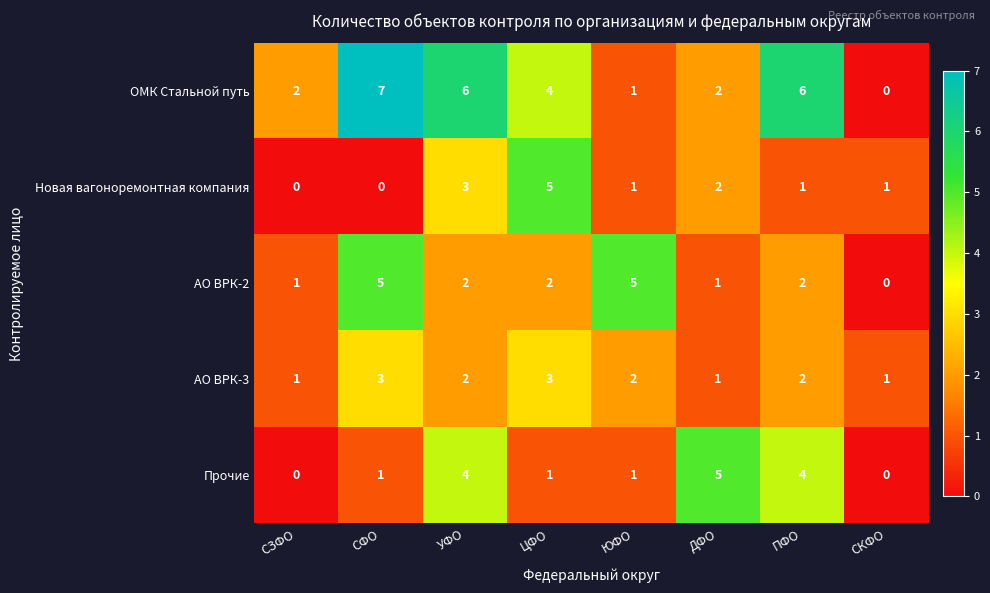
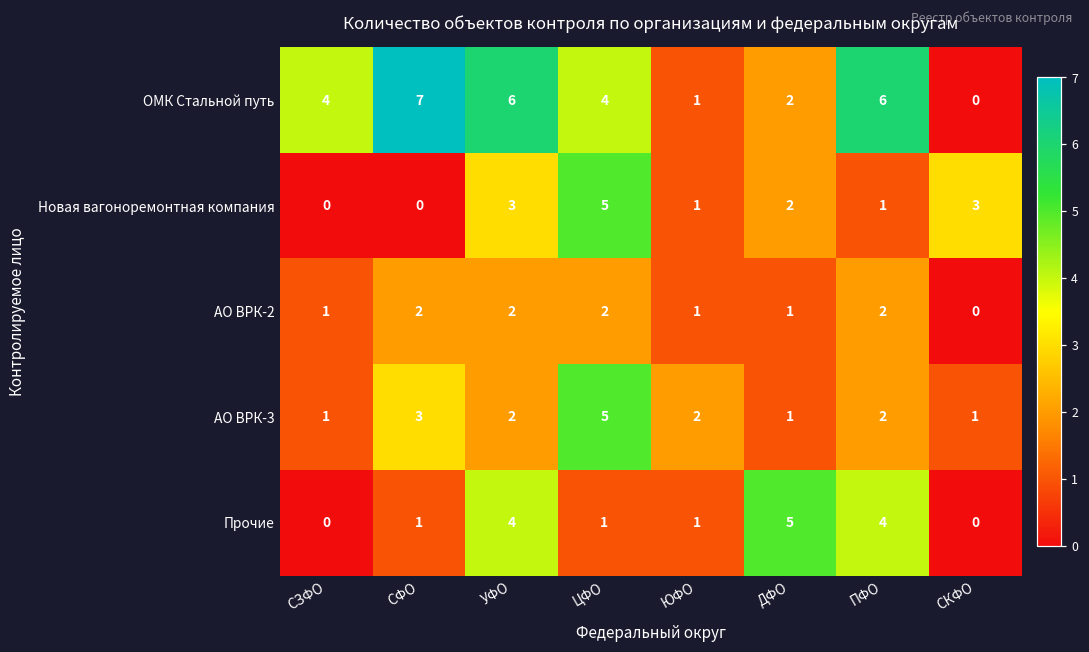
  {
    "ОМК Стальной путь": {
-     "СЗФО": 2,
+     "СЗФО": 4,
      "СФО": 7,
      "УФО": 6,
      "ЦФО": 4,
      "ЮФО": 1,
      "ДФО": 2,
      "ПФО": 6,
      "СКФО": 0
    },
    "Новая вагоноремонтная компания": {
      "СЗФО": 0,
      "СФО": 0,
      "УФО": 3,
      "ЦФО": 5,
      "ЮФО": 1,
      "ДФО": 2,
      "ПФО": 1,
-     "СКФО": 1
+     "СКФО": 3
    },
    "АО ВРК-2": {
      "СЗФО": 1,
-     "СФО": 5,
+     "СФО": 2,
      "УФО": 2,
      "ЦФО": 2,
-     "ЮФО": 5,
+     "ЮФО": 1,
      "ДФО": 1,
      "ПФО": 2,
      "СКФО": 0
    },
    "АО ВРК-3": {
      "СЗФО": 1,
      "СФО": 3,
      "УФО": 2,
-     "ЦФО": 3,
+     "ЦФО": 5,
      "ЮФО": 2,
      "ДФО": 1,
      "ПФО": 2,
      "СКФО": 1
    },
    "Прочие": {
      "СЗФО": 0,
      "СФО": 1,
      "УФО": 4,
      "ЦФО": 1,
      "ЮФО": 1,
      "ДФО": 5,
      "ПФО": 4,
      "СКФО": 0
    }
  }
